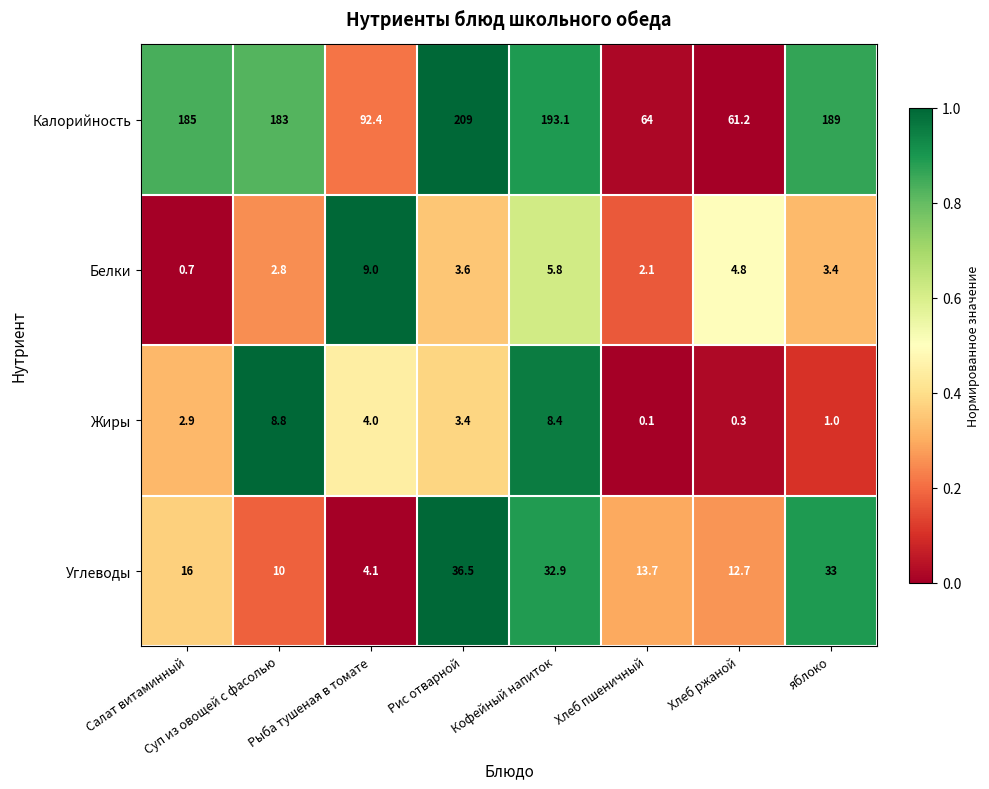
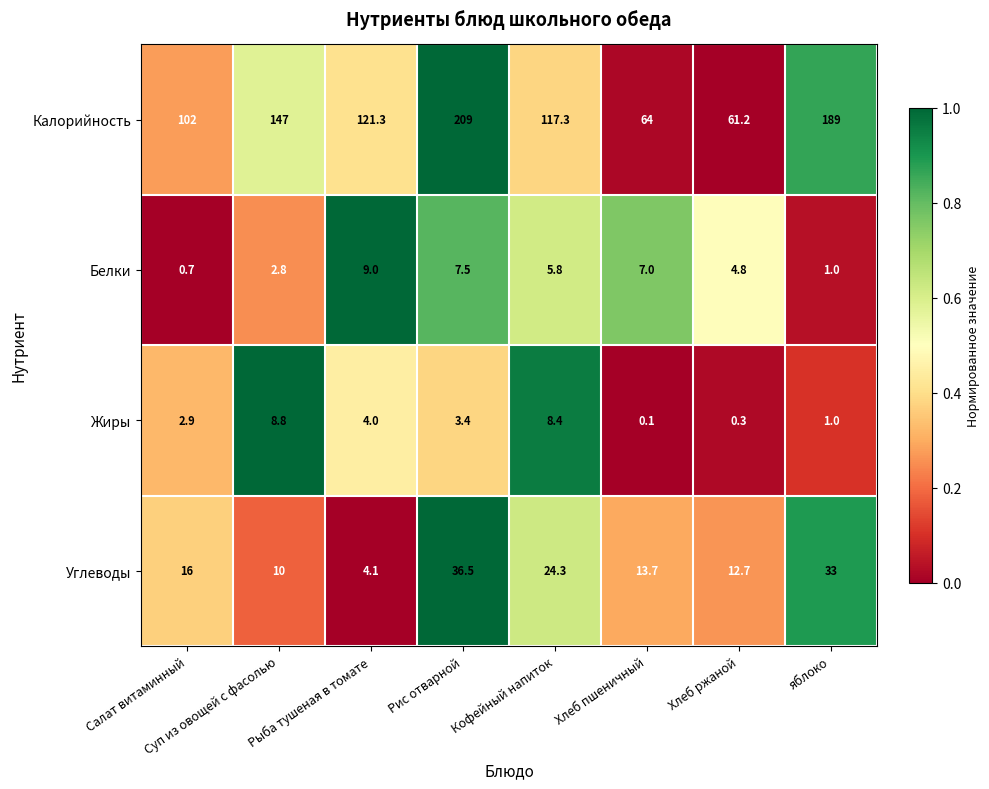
  {
    "Калорийность": {
-     "Салат витаминный": 185,
-     "Суп из овощей с фасолью": 183,
-     "Рыба тушеная в томате": 92.4,
+     "Салат витаминный": 102,
+     "Суп из овощей с фасолью": 147,
+     "Рыба тушеная в томате": 121.3,
      "Рис отварной": 209,
-     "Кофейный напиток": 193.1,
+     "Кофейный напиток": 117.3,
      "Хлеб пшеничный": 64,
      "Хлеб ржаной": 61.2,
      "яблоко": 189
    },
    "Белки": {
      "Салат витаминный": 0.7,
      "Суп из овощей с фасолью": 2.8,
      "Рыба тушеная в томате": 9.0,
-     "Рис отварной": 3.6,
+     "Рис отварной": 7.5,
      "Кофейный напиток": 5.8,
-     "Хлеб пшеничный": 2.1,
+     "Хлеб пшеничный": 7.0,
      "Хлеб ржаной": 4.8,
-     "яблоко": 3.4
+     "яблоко": 1.0
    },
    "Жиры": {
      "Салат витаминный": 2.9,
      "Суп из овощей с фасолью": 8.8,
      "Рыба тушеная в томате": 4.0,
      "Рис отварной": 3.4,
      "Кофейный напиток": 8.4,
      "Хлеб пшеничный": 0.1,
      "Хлеб ржаной": 0.3,
      "яблоко": 1.0
    },
    "Углеводы": {
      "Салат витаминный": 16,
      "Суп из овощей с фасолью": 10,
      "Рыба тушеная в томате": 4.1,
      "Рис отварной": 36.5,
-     "Кофейный напиток": 32.9,
+     "Кофейный напиток": 24.3,
      "Хлеб пшеничный": 13.7,
      "Хлеб ржаной": 12.7,
      "яблоко": 33
    }
  }
